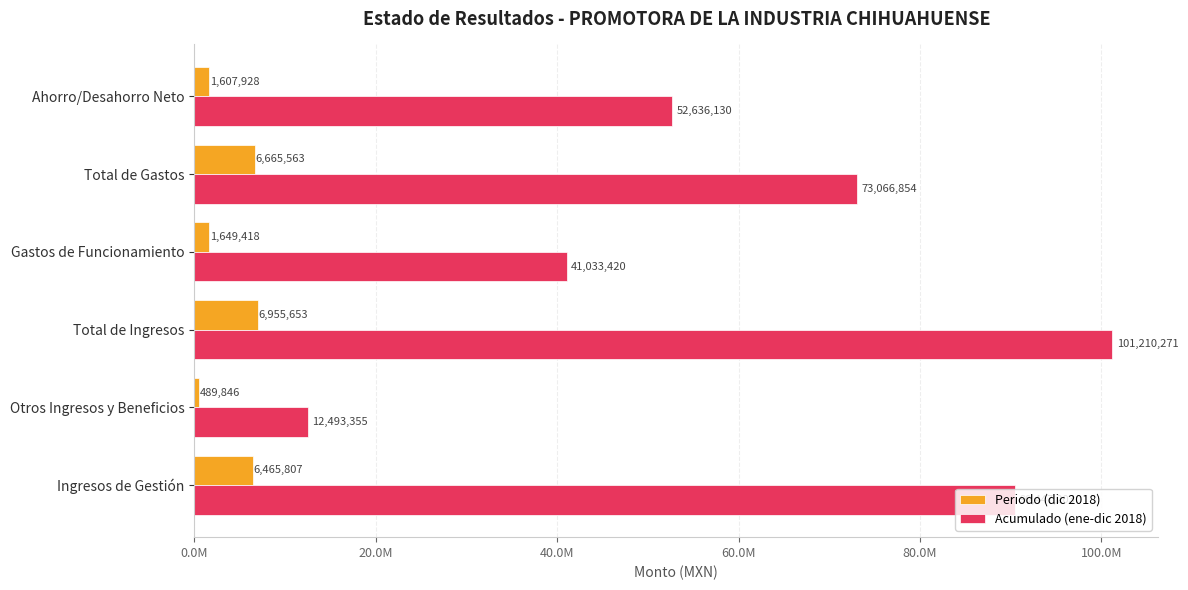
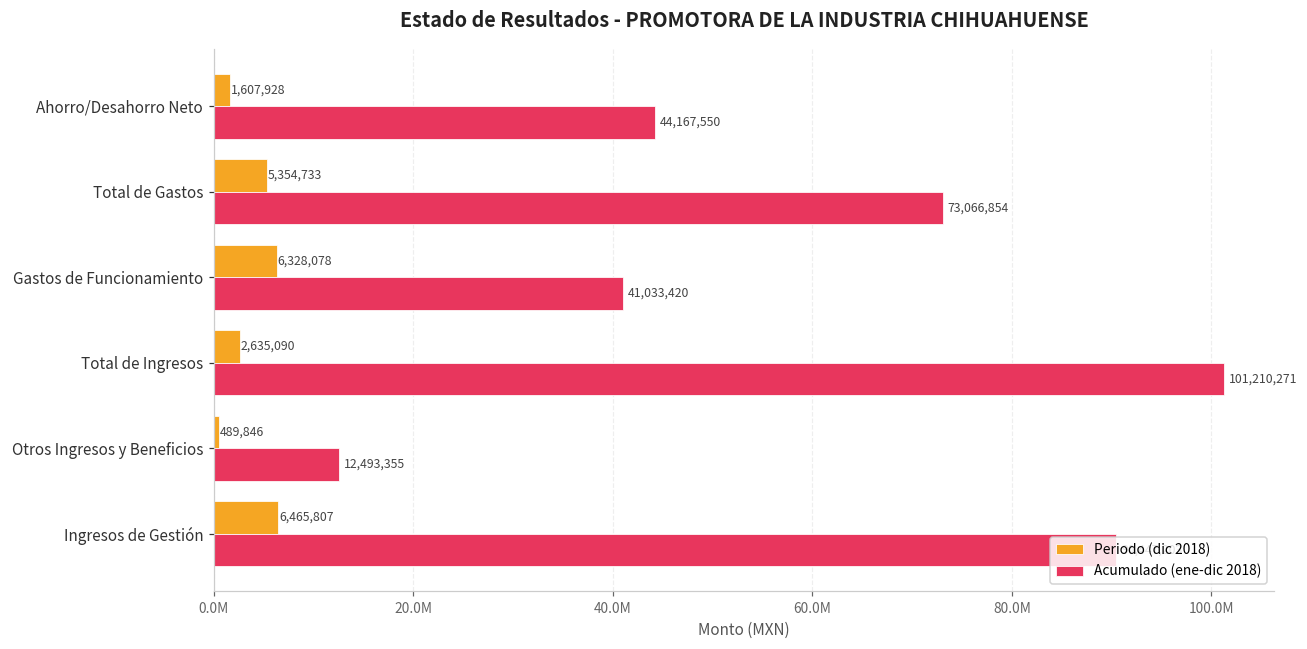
  {
    "Periodo (dic 2018)": {
      "Ahorro/Desahorro Neto": "1,607,928",
-     "Total de Gastos": "6,665,563",
-     "Gastos de Funcionamiento": "1,649,418",
-     "Total de Ingresos": "6,955,653",
+     "Total de Gastos": "5,354,733",
+     "Gastos de Funcionamiento": "6,328,078",
+     "Total de Ingresos": "2,635,090",
      "Otros Ingresos y Beneficios": "489,846",
      "Ingresos de Gestión": "6,465,807"
    },
    "Acumulado (ene-dic 2018)": {
-     "Ahorro/Desahorro Neto": "52,636,130",
+     "Ahorro/Desahorro Neto": "44,167,550",
      "Total de Gastos": "73,066,854",
      "Gastos de Funcionamiento": "41,033,420",
      "Total de Ingresos": "101,210,271",
      "Otros Ingresos y Beneficios": "12,493,355"
    }
  }
